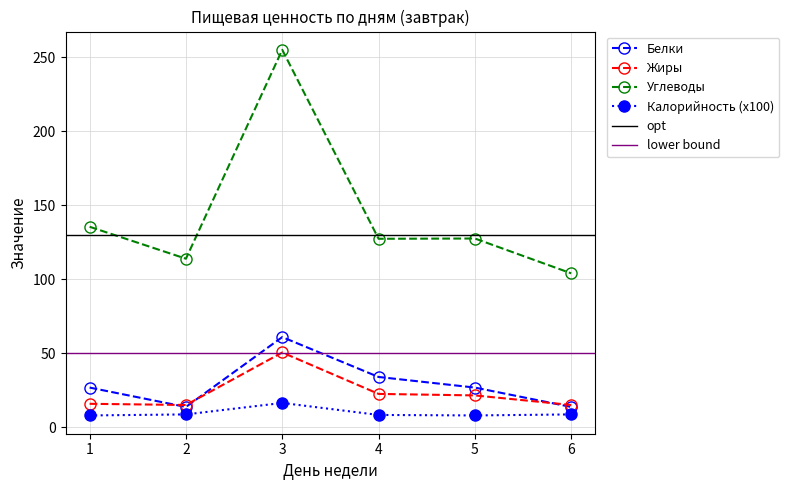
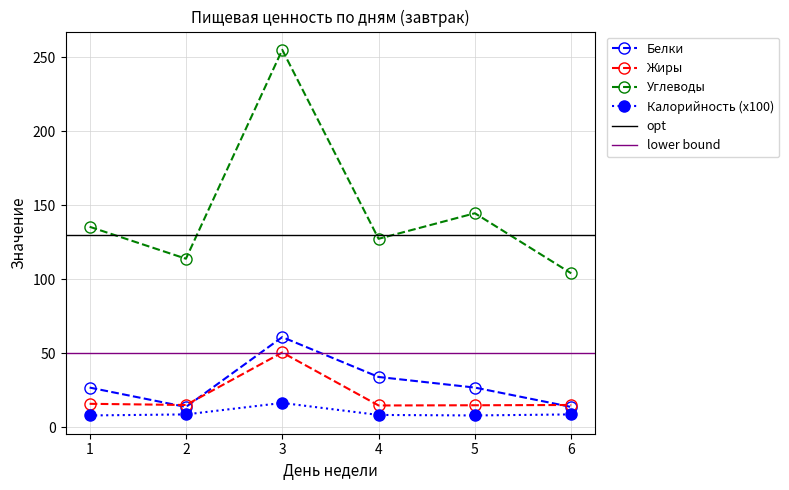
  {
    "Жиры": {
      "1": 16,
      "3": 51,
-     "4": 23,
-     "5": 22
+     "4": 15,
+     "5": 15
    },
    "Углеводы": {
      "1": 135,
      "2": 114,
      "3": 255,
      "4": 127,
-     "5": 128,
+     "5": 145,
      "6": 104
    }
  }
